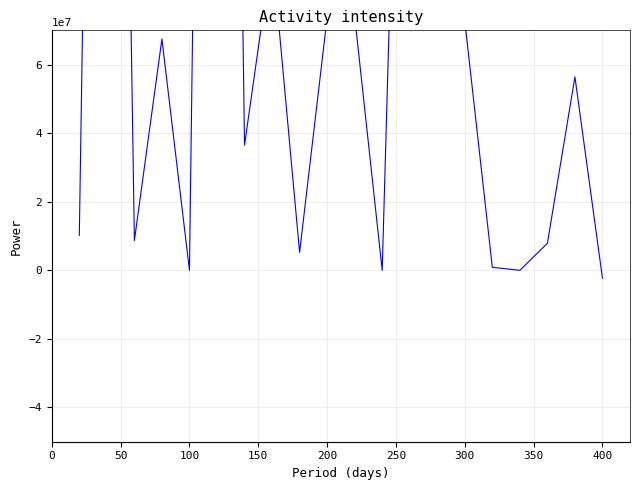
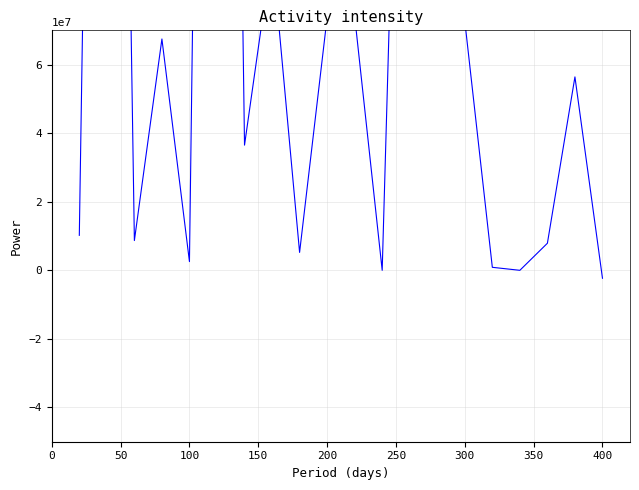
  {
-   "100": 0,
+   "100": 3000000,
    "400": -2000000
  }
